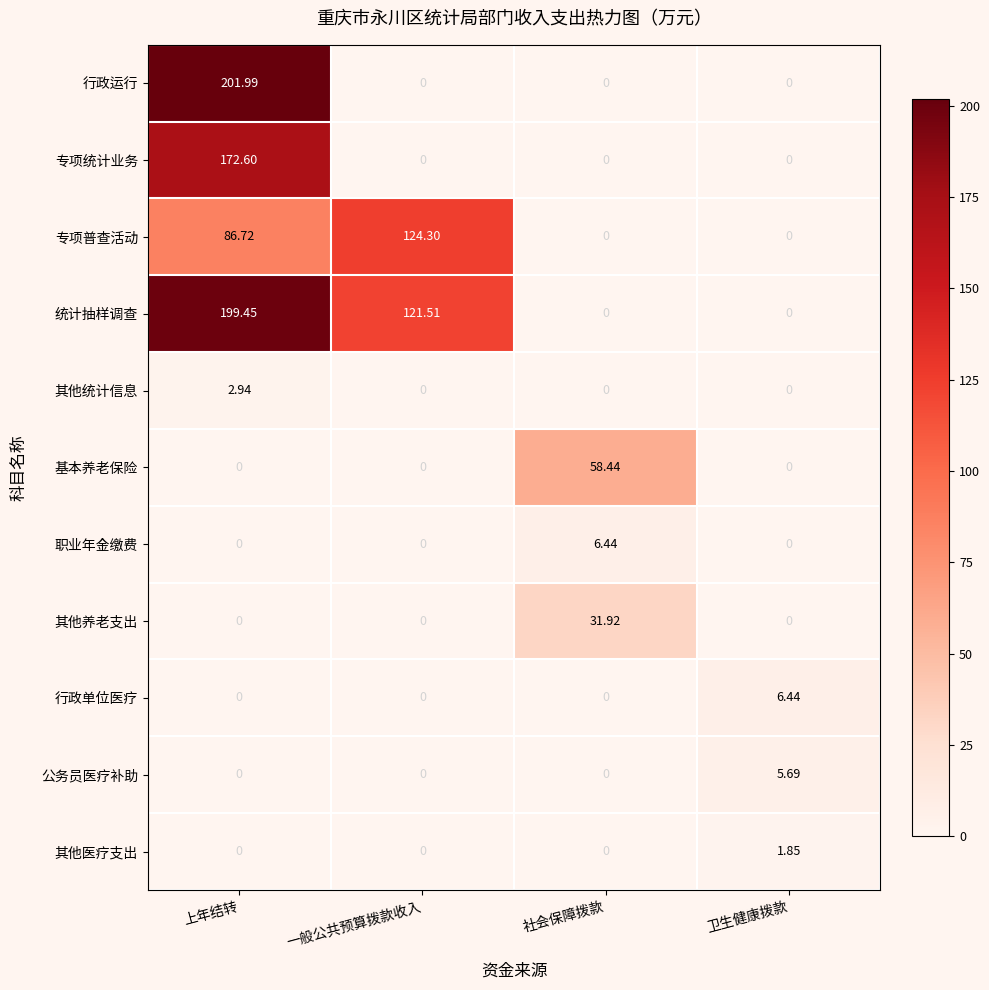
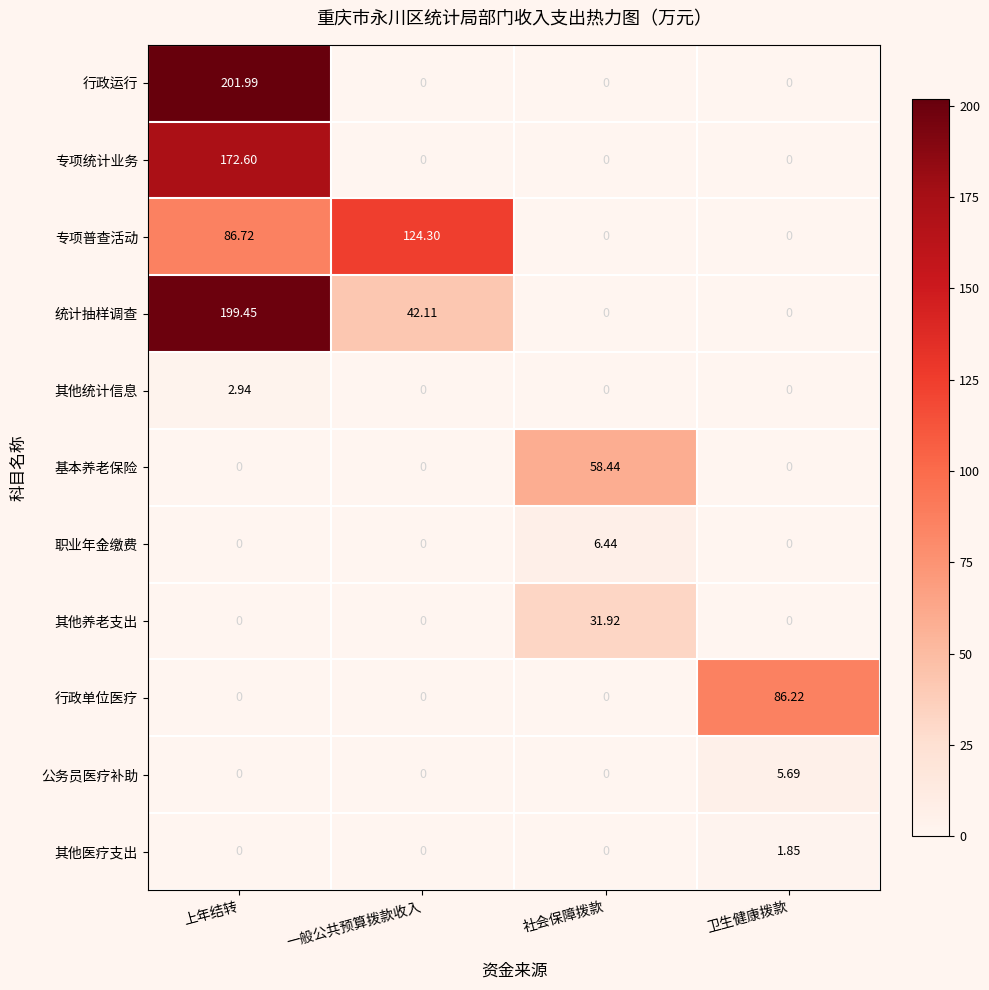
  {
    "行政运行": {
      "上年结转": 201.99
    },
    "专项统计业务": {
      "上年结转": 172.60
    },
    "专项普查活动": {
      "上年结转": 86.72,
      "一般公共预算拨款收入": 124.30
    },
    "统计抽样调查": {
      "上年结转": 199.45,
-     "一般公共预算拨款收入": 121.51
+     "一般公共预算拨款收入": 42.11
    },
    "其他统计信息": {
      "上年结转": 2.94
    },
    "基本养老保险": {
      "社会保障拨款": 58.44
    },
    "职业年金缴费": {
      "社会保障拨款": 6.44
    },
    "其他养老支出": {
      "社会保障拨款": 31.92
    },
    "行政单位医疗": {
-     "卫生健康拨款": 6.44
+     "卫生健康拨款": 86.22
    },
    "公务员医疗补助": {
      "卫生健康拨款": 5.69
    },
    "其他医疗支出": {
      "卫生健康拨款": 1.85
    }
  }
